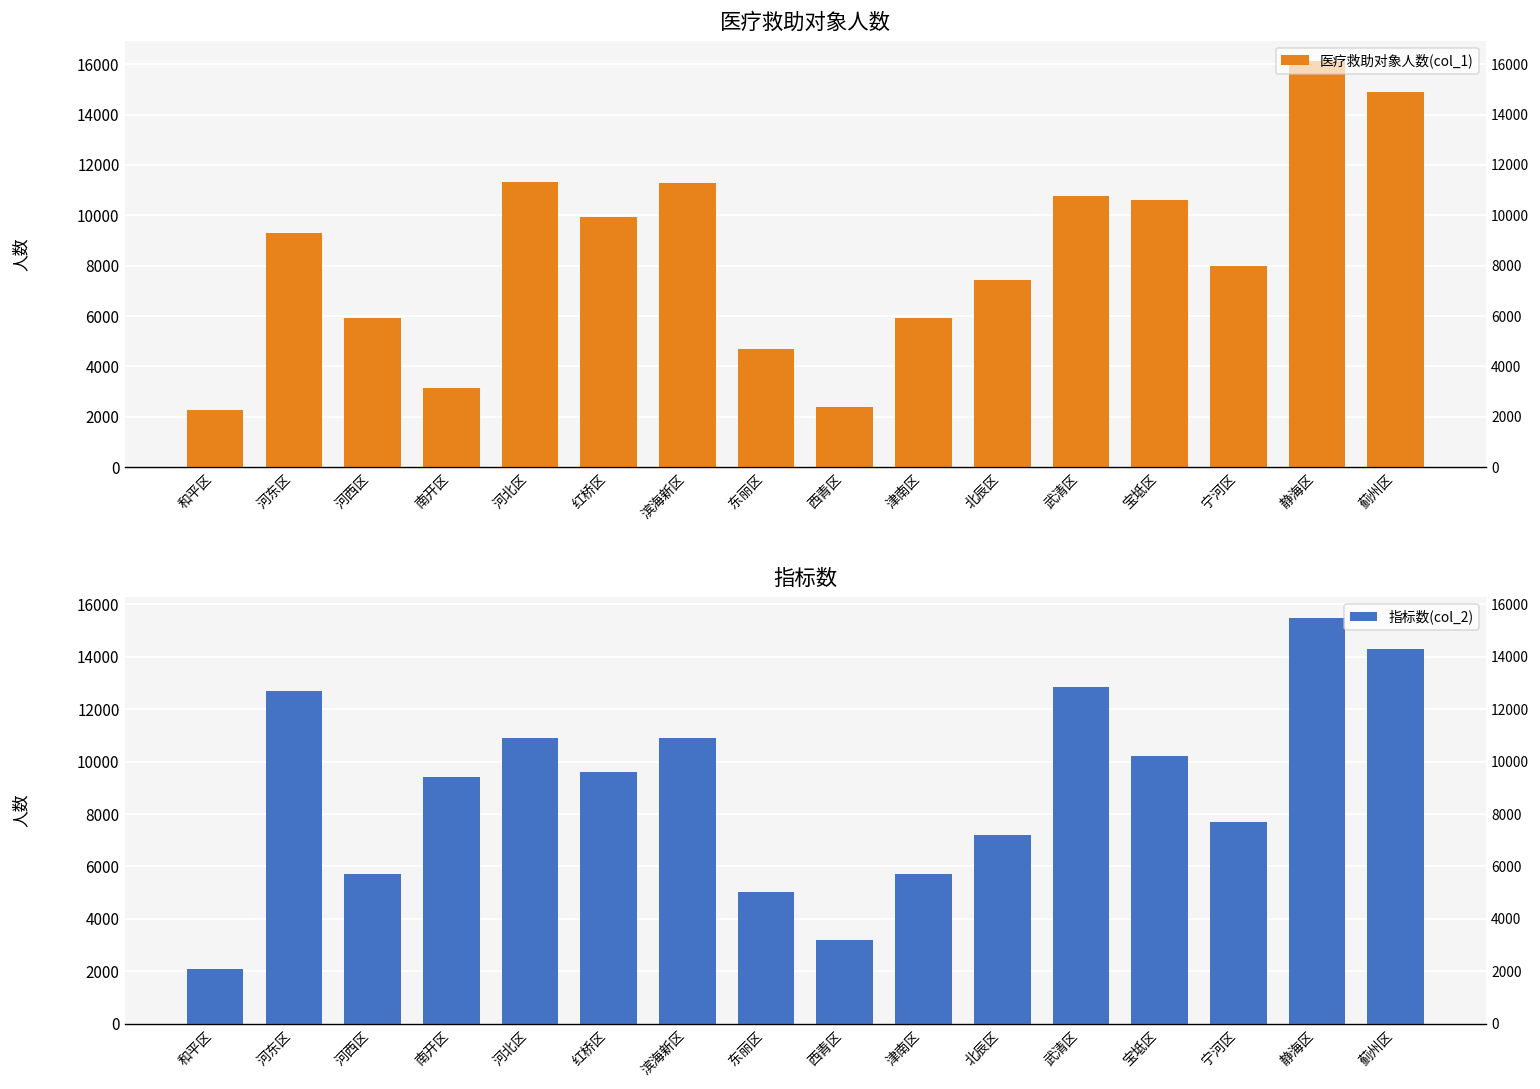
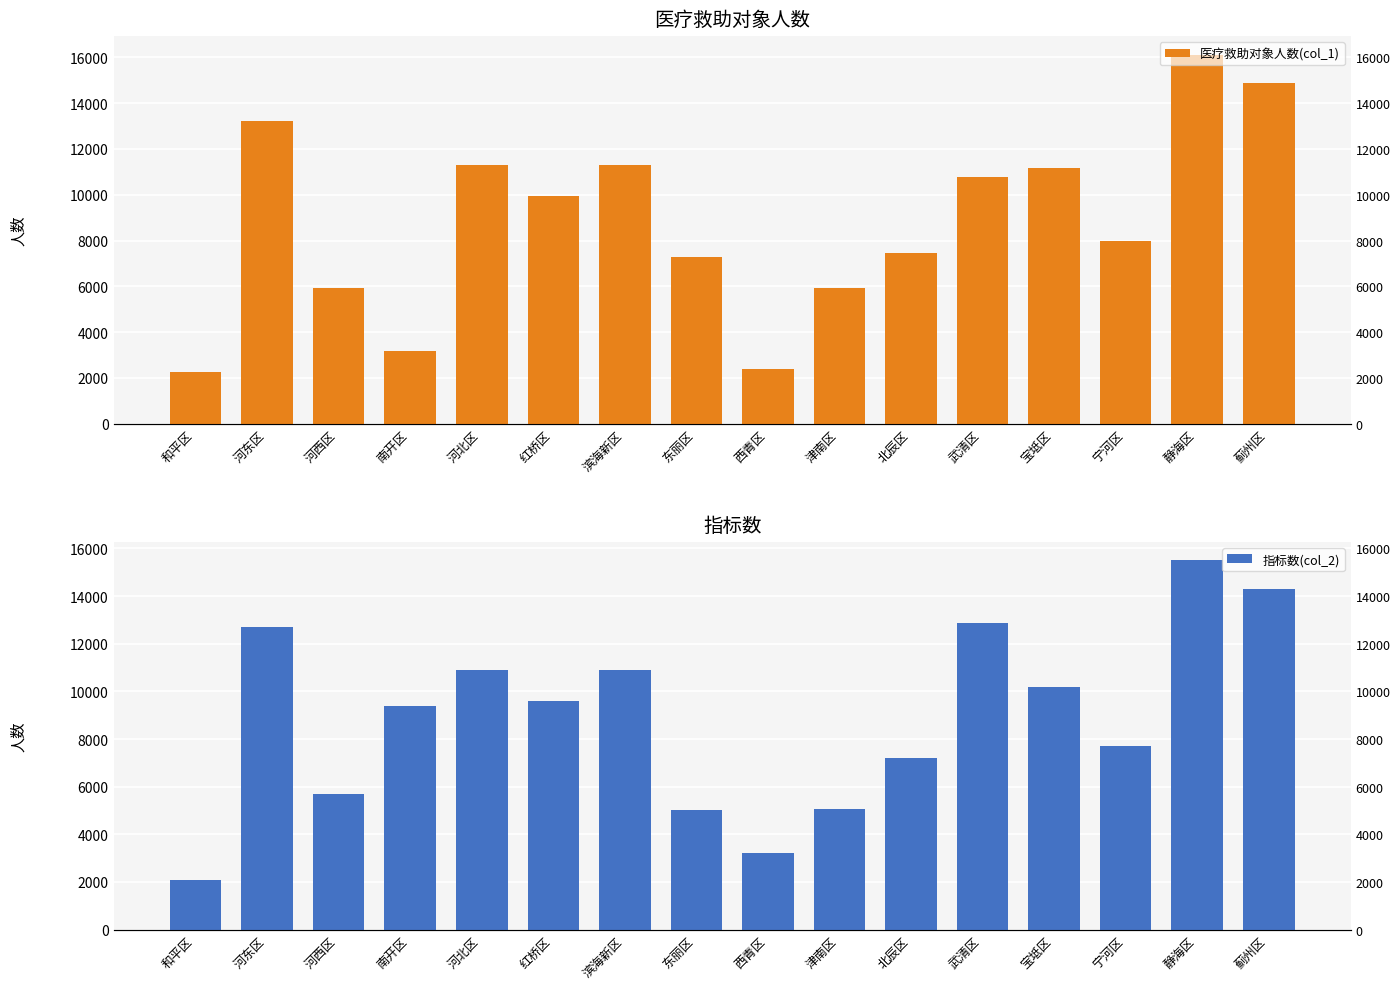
  {
    "医疗救助对象人数": {
      "和平区": 2300,
-     "河东区": 9300,
+     "河东区": 13200,
      "河西区": 5900,
      "南开区": 3200,
      "河北区": 11300,
      "红桥区": 9900,
      "滨海新区": 11300,
-     "东丽区": 4700,
+     "东丽区": 7300,
      "西青区": 2400,
      "津南区": 5900,
      "北辰区": 7400,
      "武清区": 10800,
-     "宝坻区": 10600,
+     "宝坻区": 11200,
      "宁河区": 8000,
      "蓟州区": 14900
    },
    "指标数": {
      "和平区": 2100,
      "河东区": 12700,
      "河西区": 5700,
      "南开区": 9400,
      "河北区": 10900,
      "红桥区": 9600,
      "滨海新区": 10900,
      "东丽区": 5000,
      "西青区": 3200,
-     "津南区": 5700,
+     "津南区": 5100,
      "北辰区": 7200,
      "武清区": 12900,
      "宝坻区": 10200,
      "宁河区": 7700,
      "静海区": 15500,
      "蓟州区": 14300
    }
  }
